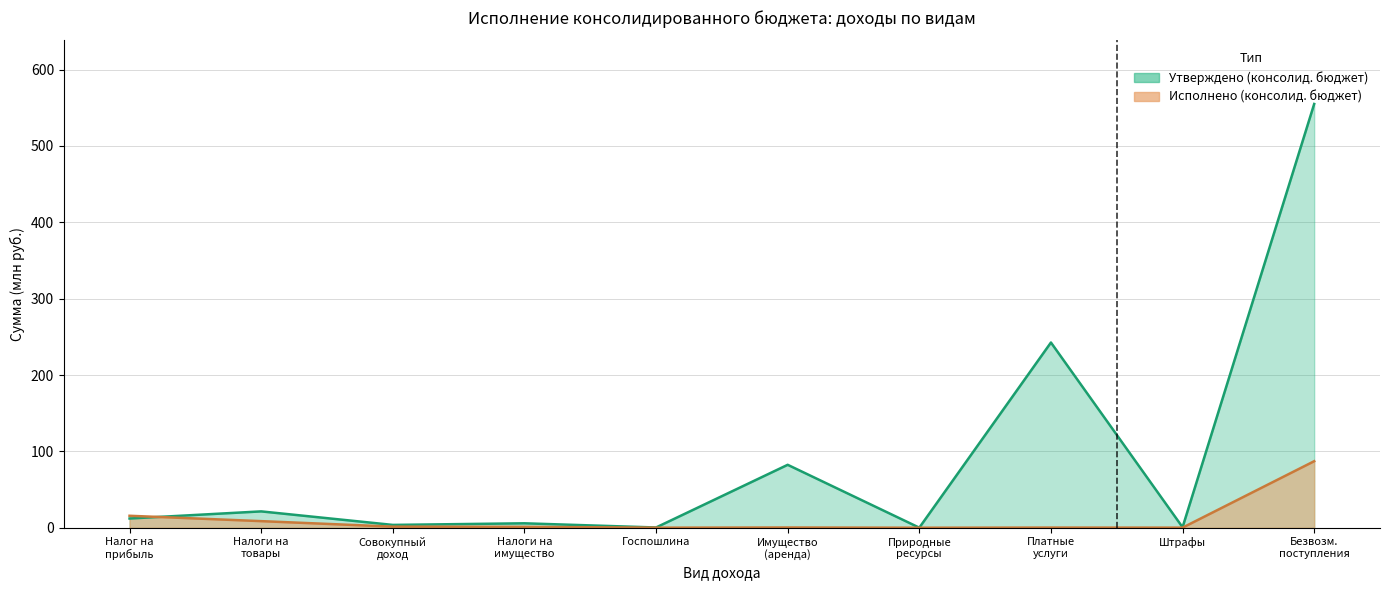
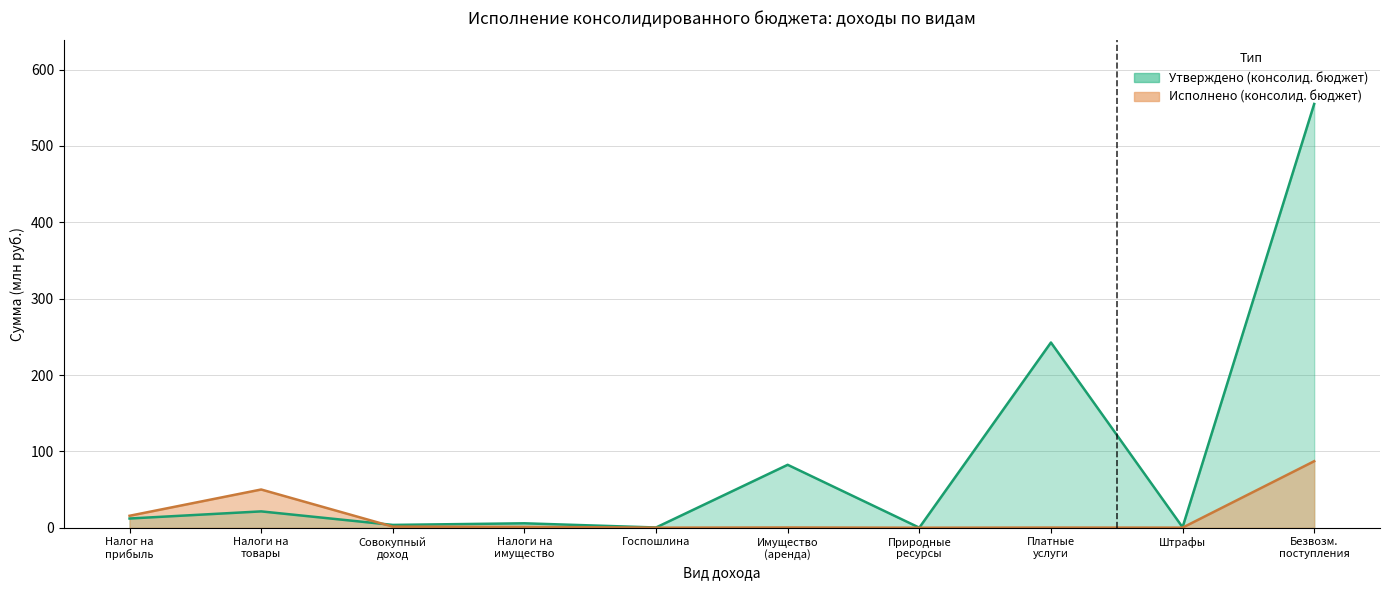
  {
    "Утверждено (консолид. бюджет)": {
      "Налог на прибыль": 10,
      "Налоги на товары": 20,
      "Налоги на имущество": 10,
      "Имущество (аренда)": 80,
      "Платные услуги": 240,
      "Безвозм. поступления": 550
    },
    "Исполнено (консолид. бюджет)": {
      "Налог на прибыль": 20,
-     "Налоги на товары": 10,
+     "Налоги на товары": 50,
      "Налоги на имущество": 0,
      "Имущество (аренда)": 0,
      "Платные услуги": 0,
      "Безвозм. поступления": 90
    }
  }
